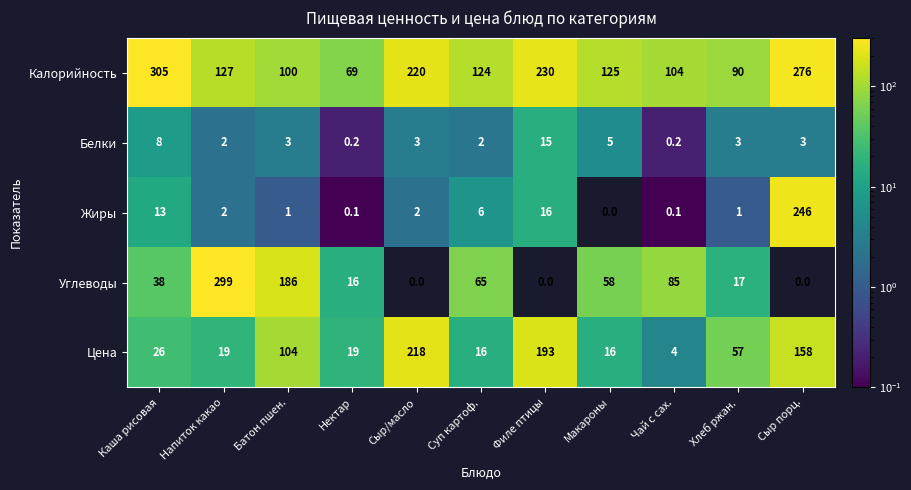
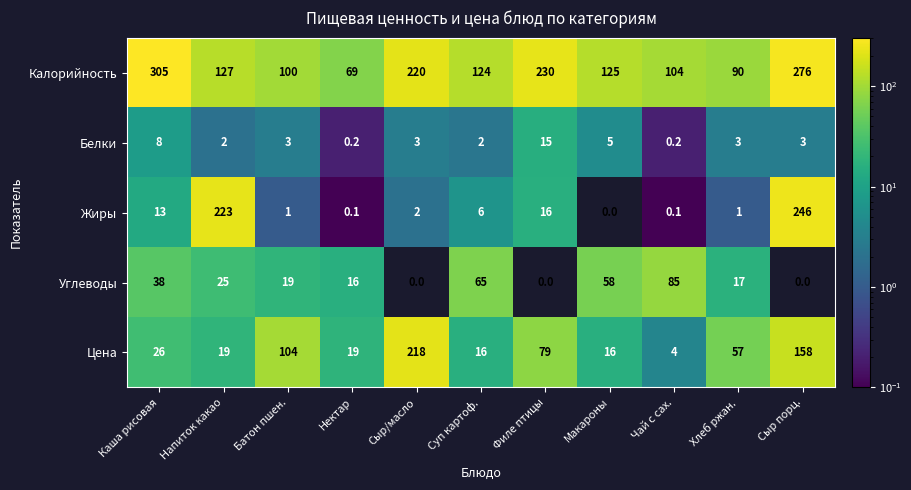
  {
    "Калорийность": {
      "Каша рисовая": 305,
      "Напиток какао": 127,
      "Батон пшен.": 100,
      "Нектар": 69,
      "Сыр/масло": 220,
      "Суп картоф.": 124,
      "Филе птицы": 230,
      "Макароны": 125,
      "Чай с сах.": 104,
      "Хлеб ржан.": 90,
      "Сыр порц.": 276
    },
    "Белки": {
      "Каша рисовая": 8,
      "Напиток какао": 2,
      "Батон пшен.": 3,
      "Нектар": 0.2,
      "Сыр/масло": 3,
      "Суп картоф.": 2,
      "Филе птицы": 15,
      "Макароны": 5,
      "Чай с сах.": 0.2,
      "Хлеб ржан.": 3,
      "Сыр порц.": 3
    },
    "Жиры": {
      "Каша рисовая": 13,
-     "Напиток какао": 2,
+     "Напиток какао": 223,
      "Батон пшен.": 1,
      "Нектар": 0.1,
      "Сыр/масло": 2,
      "Суп картоф.": 6,
      "Филе птицы": 16,
      "Чай с сах.": 0.1,
      "Хлеб ржан.": 1,
      "Сыр порц.": 246
    },
    "Углеводы": {
      "Каша рисовая": 38,
-     "Напиток какао": 299,
-     "Батон пшен.": 186,
+     "Напиток какао": 25,
+     "Батон пшен.": 19,
      "Нектар": 16,
      "Суп картоф.": 65,
      "Макароны": 58,
      "Чай с сах.": 85,
      "Хлеб ржан.": 17
    },
    "Цена": {
      "Каша рисовая": 26,
      "Напиток какао": 19,
      "Батон пшен.": 104,
      "Нектар": 19,
      "Сыр/масло": 218,
      "Суп картоф.": 16,
-     "Филе птицы": 193,
+     "Филе птицы": 79,
      "Макароны": 16,
      "Чай с сах.": 4,
      "Хлеб ржан.": 57,
      "Сыр порц.": 158
    }
  }
